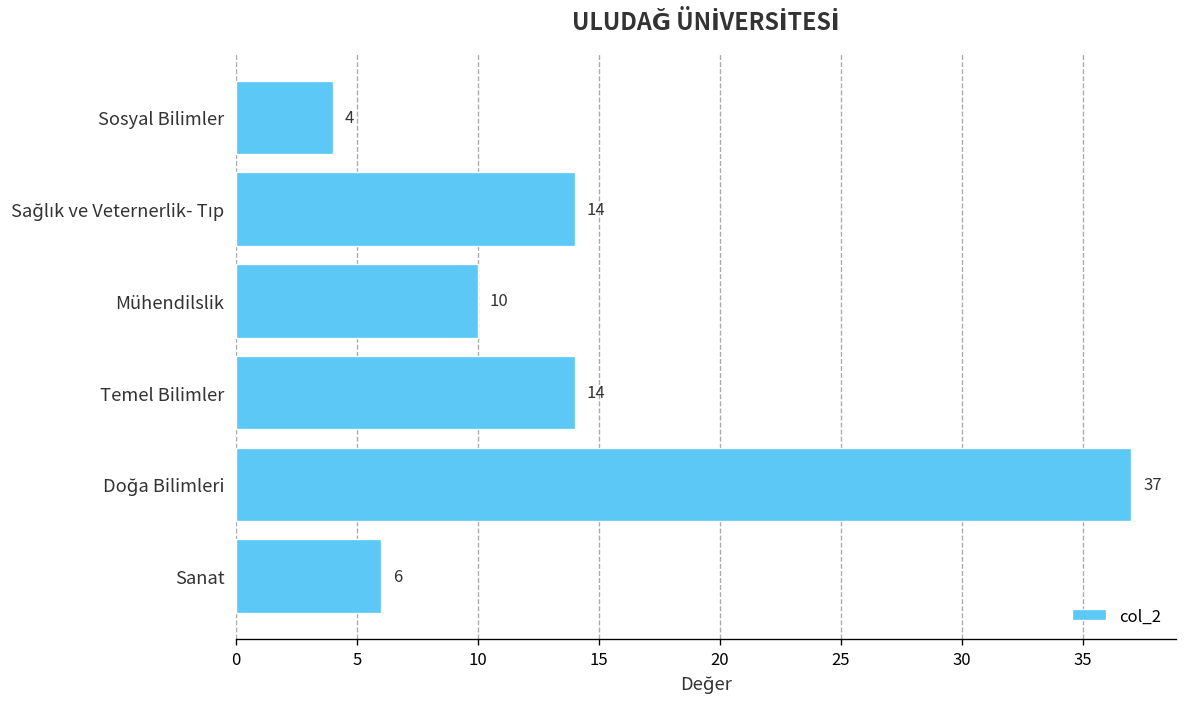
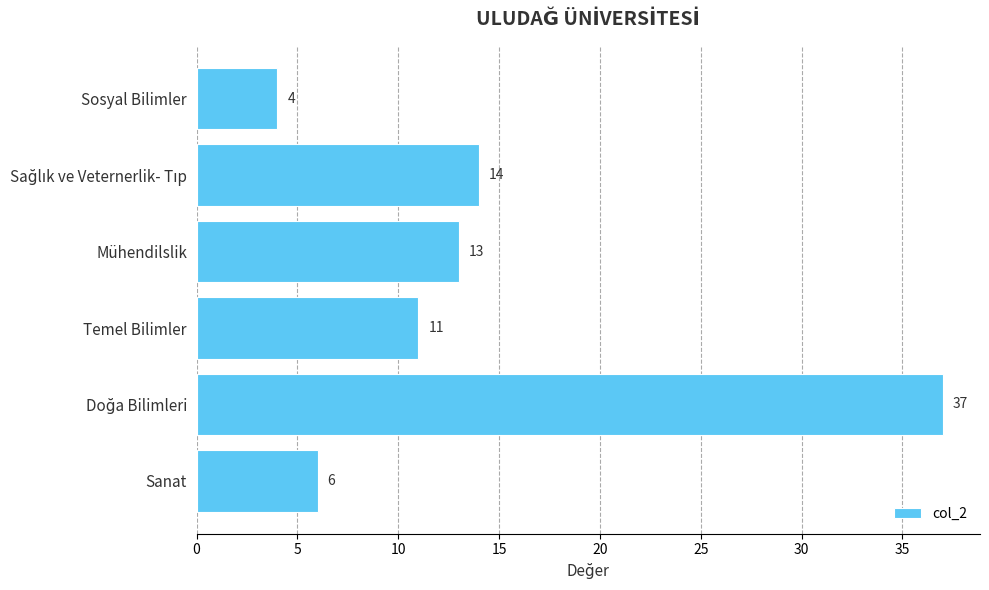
  {
    "Sosyal Bilimler": 4,
    "Sağlık ve Veternerlik- Tıp": 14,
-   "Mühendilslik": 10,
-   "Temel Bilimler": 14,
+   "Mühendilslik": 13,
+   "Temel Bilimler": 11,
    "Doğa Bilimleri": 37,
    "Sanat": 6
  }
